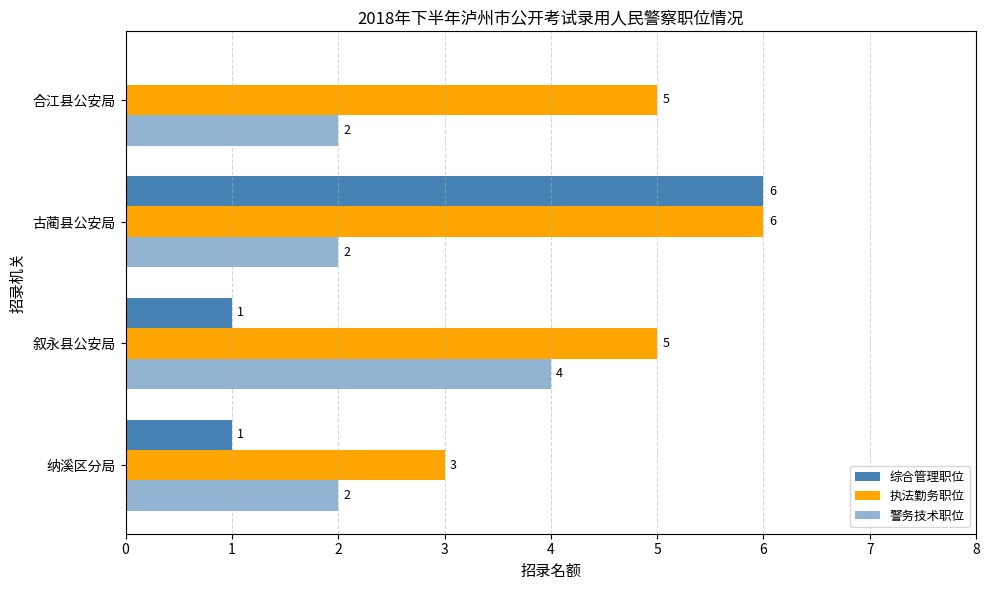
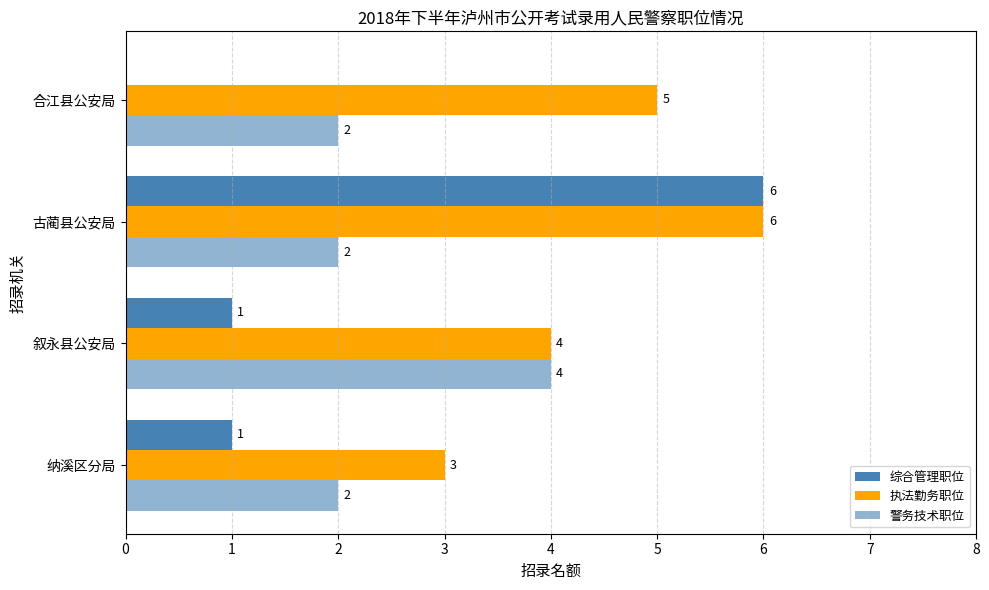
  {
    "执法勤务职位": {
      "合江县公安局": 5,
      "古蔺县公安局": 6,
-     "叙永县公安局": 5,
+     "叙永县公安局": 4,
      "纳溪区分局": 3
    }
  }
